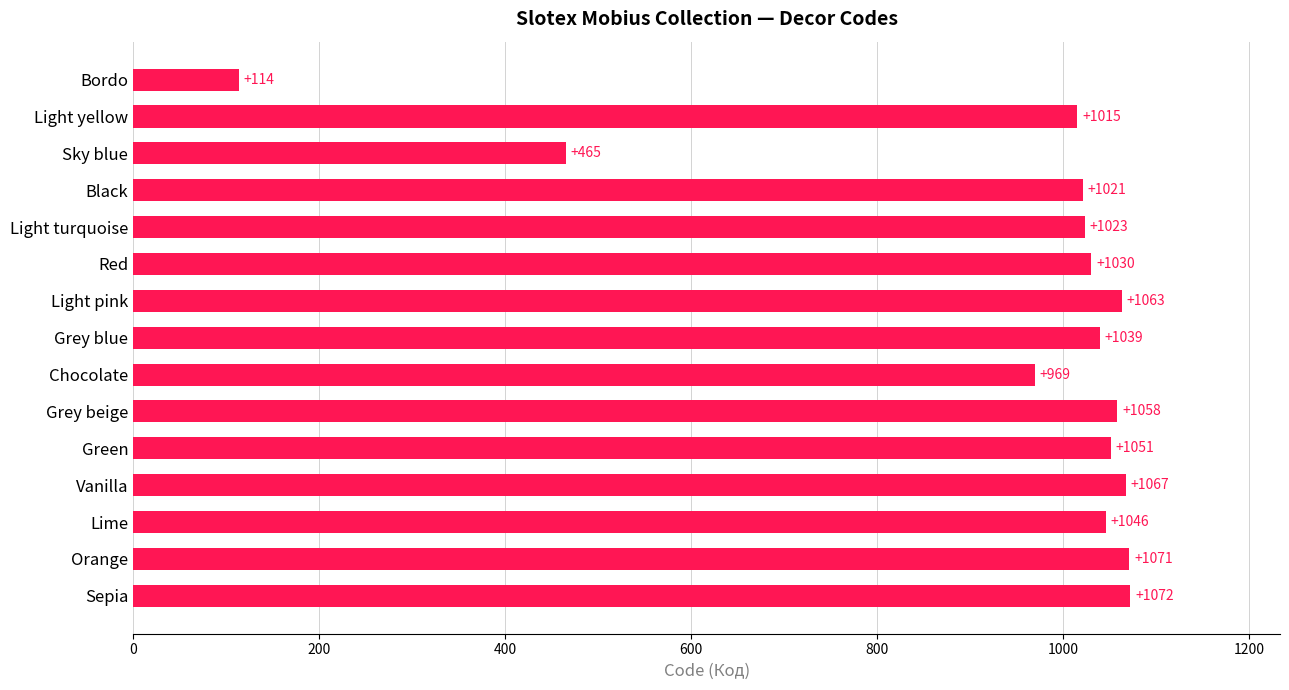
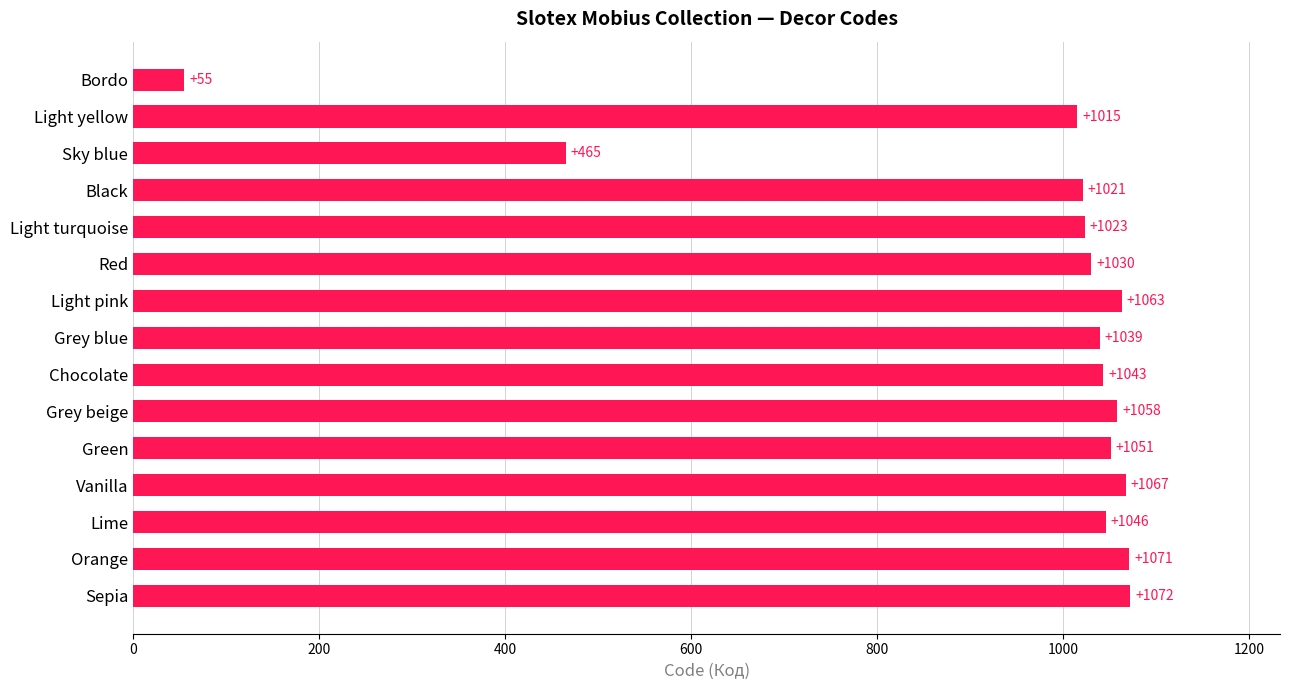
  {
-   "Bordo": "+114",
+   "Bordo": "+55",
    "Light yellow": "+1015",
    "Sky blue": "+465",
    "Black": "+1021",
    "Light turquoise": "+1023",
    "Red": "+1030",
    "Light pink": "+1063",
    "Grey blue": "+1039",
-   "Chocolate": "+969",
+   "Chocolate": "+1043",
    "Grey beige": "+1058",
    "Green": "+1051",
    "Vanilla": "+1067",
    "Lime": "+1046",
    "Orange": "+1071",
    "Sepia": "+1072"
  }
